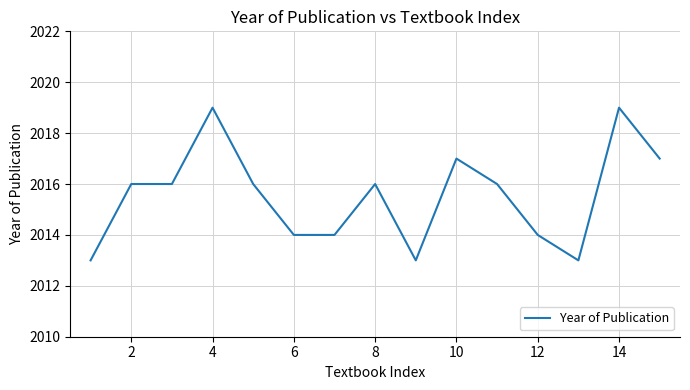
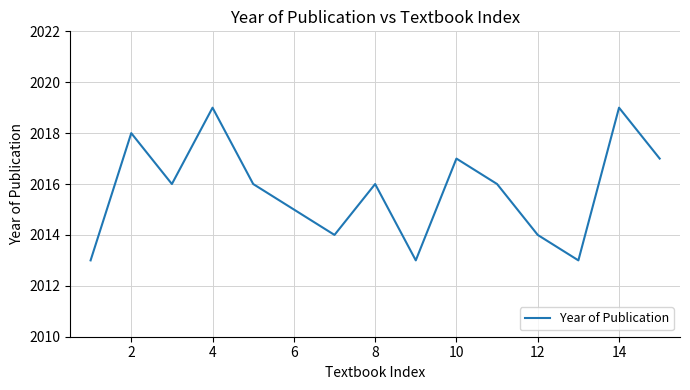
  {
-   "2": 2016,
+   "2": 2018,
    "4": 2019,
-   "6": 2014,
+   "6": 2015,
    "8": 2016,
    "10": 2017,
    "12": 2014,
    "14": 2019
  }
